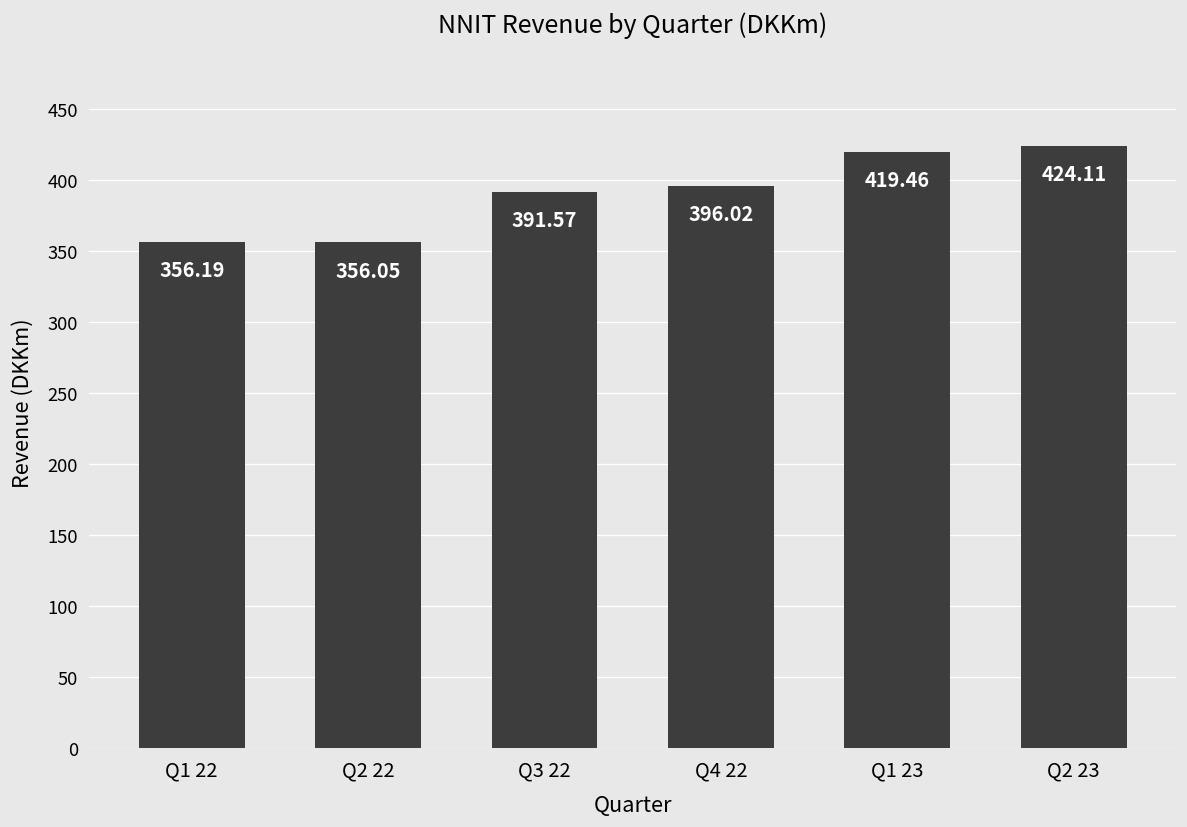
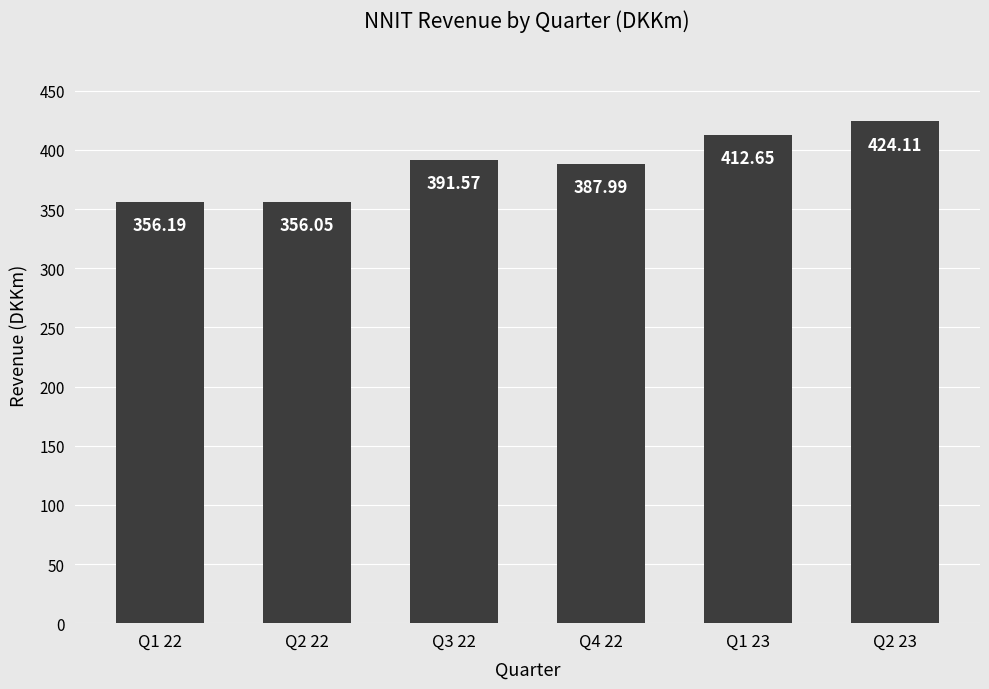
  {
    "Q1 22": 356.19,
    "Q2 22": 356.05,
    "Q3 22": 391.57,
-   "Q4 22": 396.02,
-   "Q1 23": 419.46,
+   "Q4 22": 387.99,
+   "Q1 23": 412.65,
    "Q2 23": 424.11
  }
